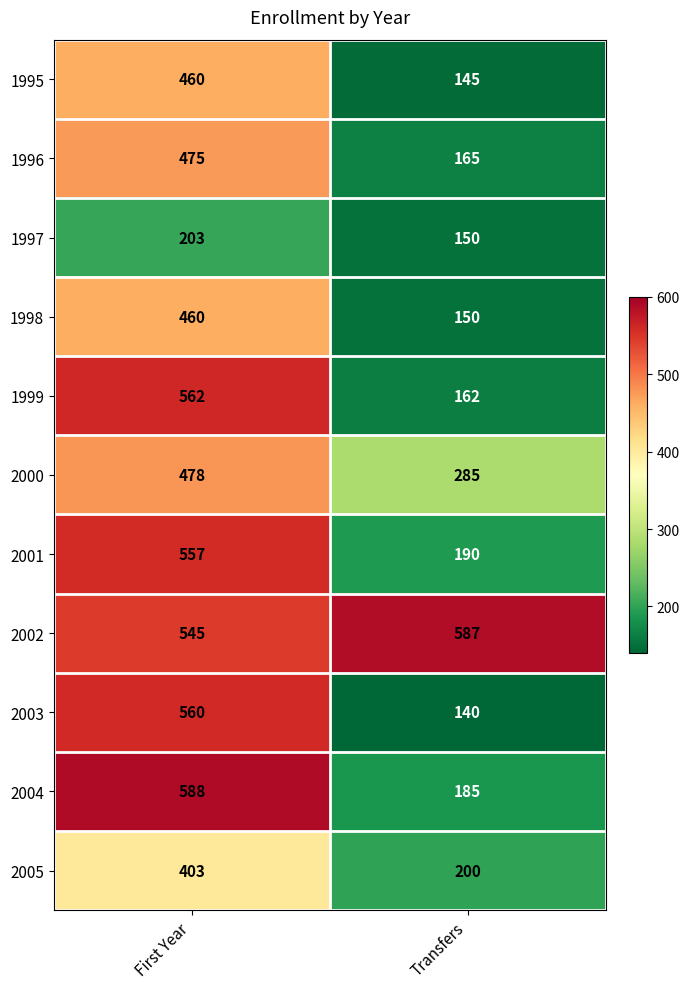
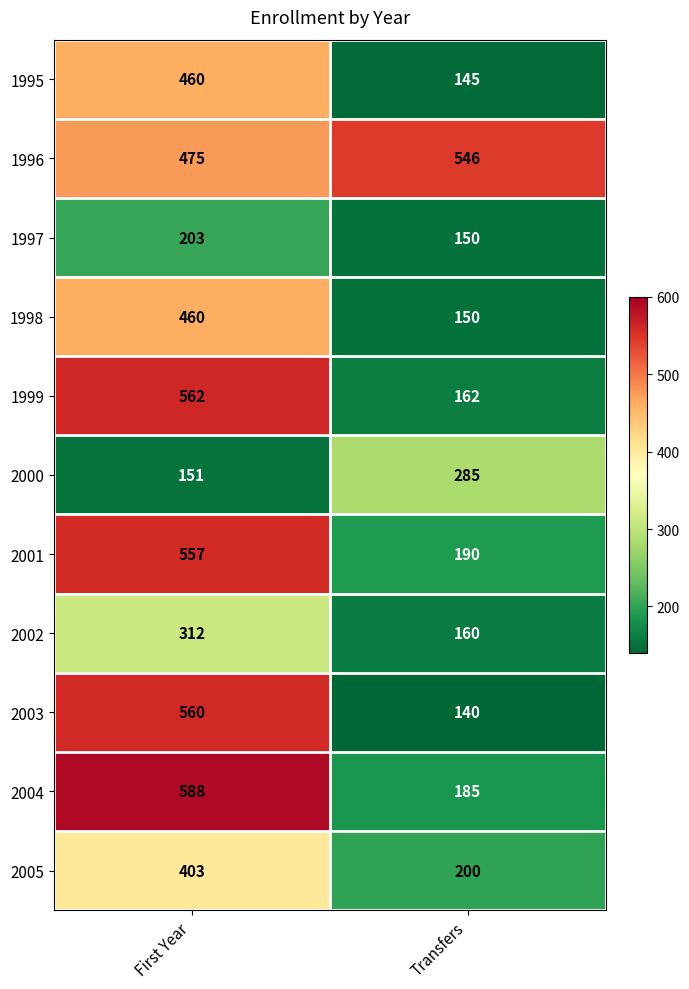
  {
    "1995": {
      "First Year": 460,
      "Transfers": 145
    },
    "1996": {
      "First Year": 475,
-     "Transfers": 165
+     "Transfers": 546
    },
    "1997": {
      "First Year": 203,
      "Transfers": 150
    },
    "1998": {
      "First Year": 460,
      "Transfers": 150
    },
    "1999": {
      "First Year": 562,
      "Transfers": 162
    },
    "2000": {
-     "First Year": 478,
+     "First Year": 151,
      "Transfers": 285
    },
    "2001": {
      "First Year": 557,
      "Transfers": 190
    },
    "2002": {
-     "First Year": 545,
-     "Transfers": 587
+     "First Year": 312,
+     "Transfers": 160
    },
    "2003": {
      "First Year": 560,
      "Transfers": 140
    },
    "2004": {
      "First Year": 588,
      "Transfers": 185
    },
    "2005": {
      "First Year": 403,
      "Transfers": 200
    }
  }
